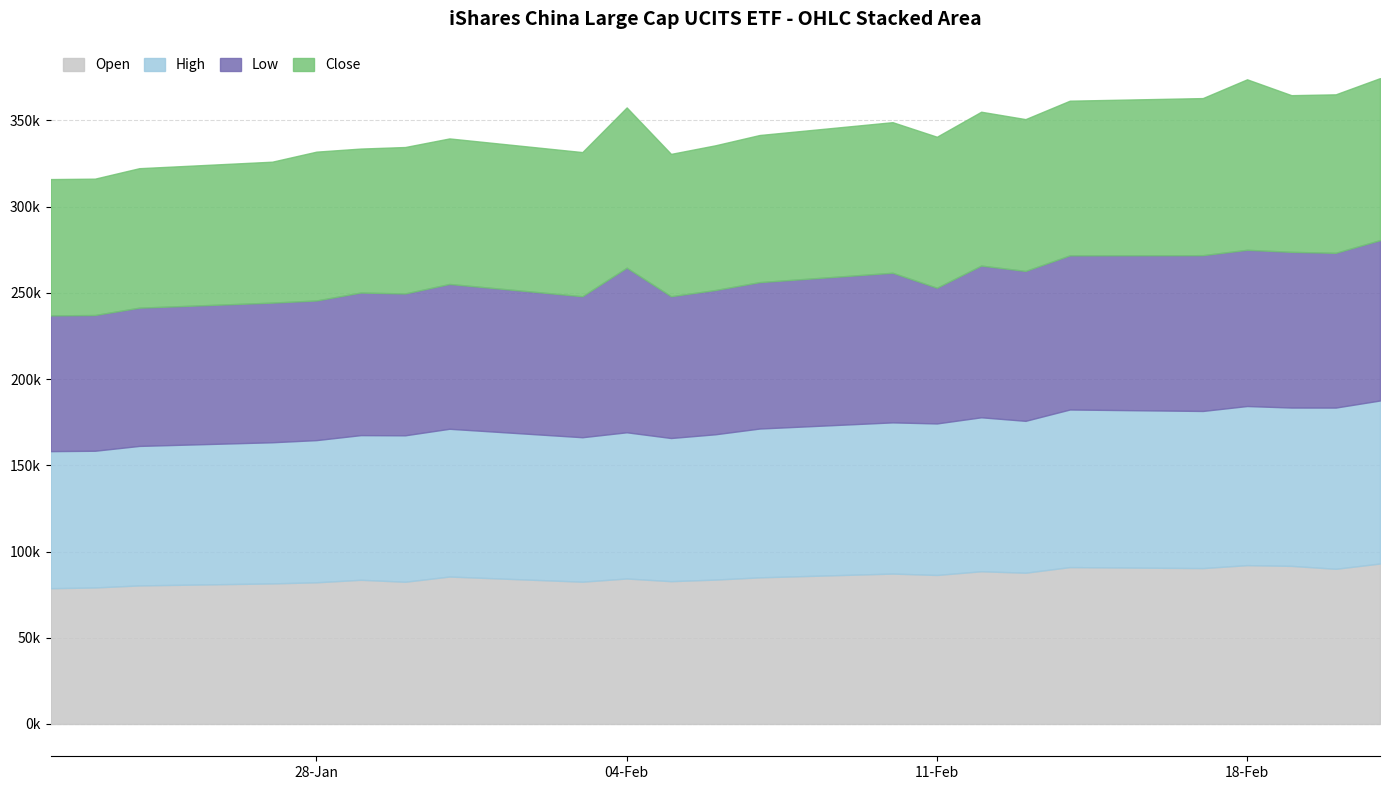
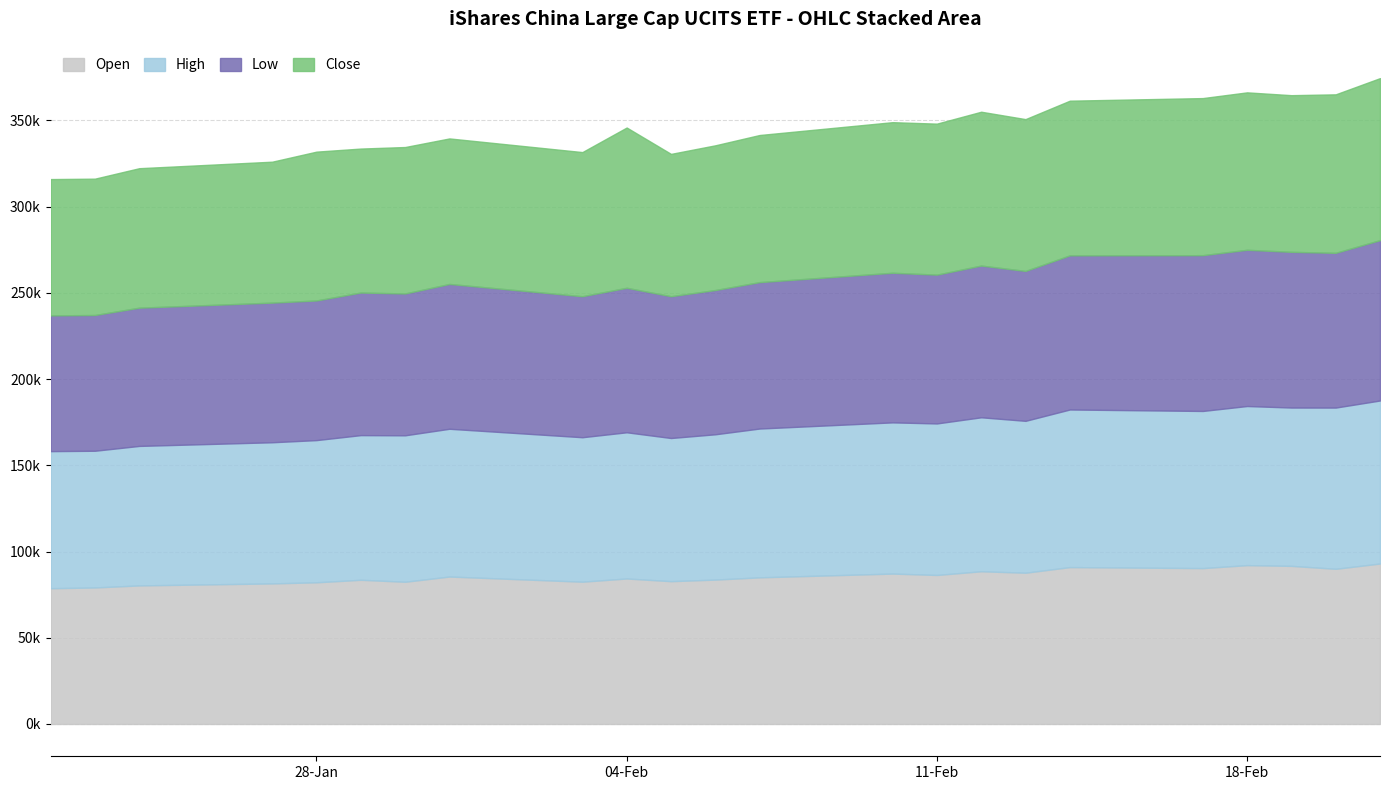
  {
    "Low": {
      "28-Jan": 81000,
-     "04-Feb": 95000,
-     "11-Feb": 79000,
+     "04-Feb": 84000,
+     "11-Feb": 86000,
      "18-Feb": 91000
    },
    "Close": {
      "28-Jan": 86000,
      "04-Feb": 93000,
      "11-Feb": 88000,
-     "18-Feb": 99000
+     "18-Feb": 91000
    }
  }
